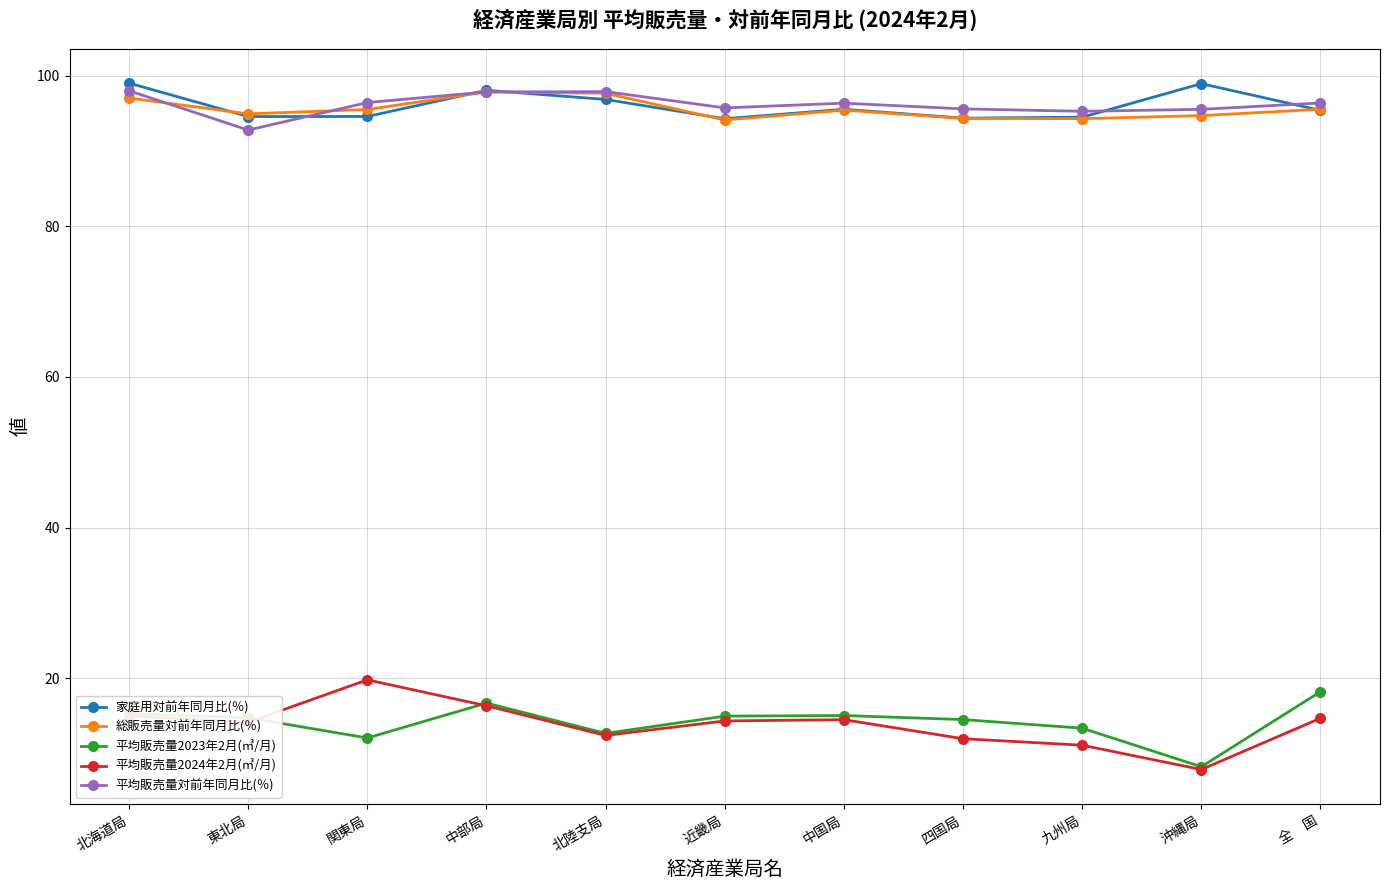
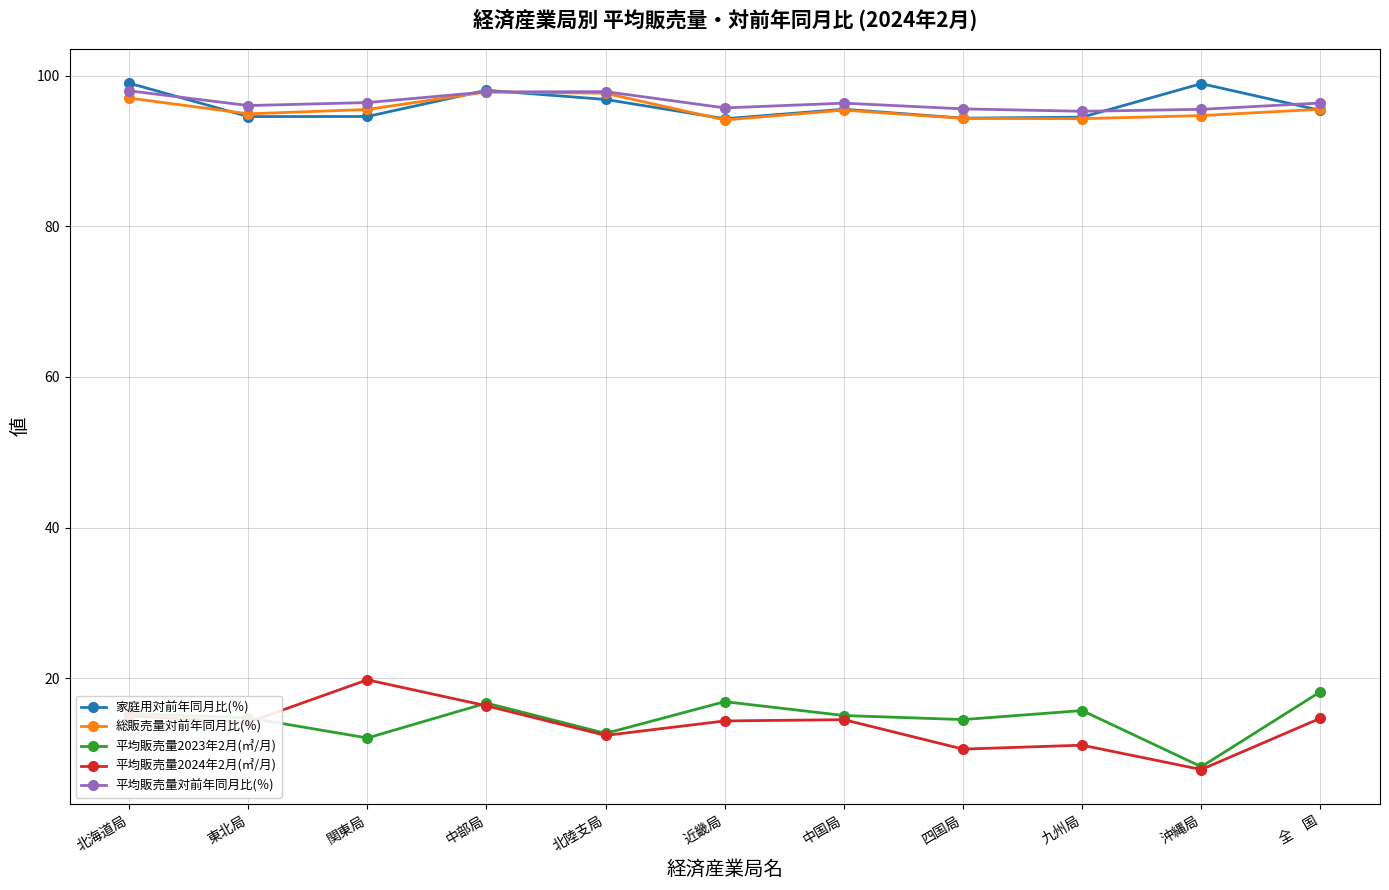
  {
    "家庭用対前年同月比(％)": {
      "北海道局": 99,
      "東北局": 95,
      "関東局": 95,
      "北陸支局": 97,
      "沖縄局": 99
    },
    "総販売量対前年同月比(％)": {
      "北海道局": 97,
      "東北局": 95,
      "関東局": 96,
      "沖縄局": 95
    },
    "平均販売量2023年2月(㎥/月)": {
      "関東局": 12,
      "中部局": 17,
-     "近畿局": 15,
+     "近畿局": 17,
      "中国局": 15,
      "四国局": 15,
-     "九州局": 13,
+     "九州局": 16,
      "沖縄局": 8,
      "全 国": 18
    },
    "平均販売量2024年2月(㎥/月)": {
      "関東局": 20,
      "中部局": 16,
      "近畿局": 14,
      "中国局": 15,
-     "四国局": 12,
+     "四国局": 11,
      "九州局": 11,
      "沖縄局": 8,
      "全 国": 15
    },
    "平均販売量対前年同月比(％)": {
      "北海道局": 98,
-     "東北局": 93,
+     "東北局": 96,
      "関東局": 96,
      "近畿局": 96,
      "中国局": 96,
      "四国局": 96,
      "九州局": 95,
      "沖縄局": 96,
      "全 国": 96
    }
  }
